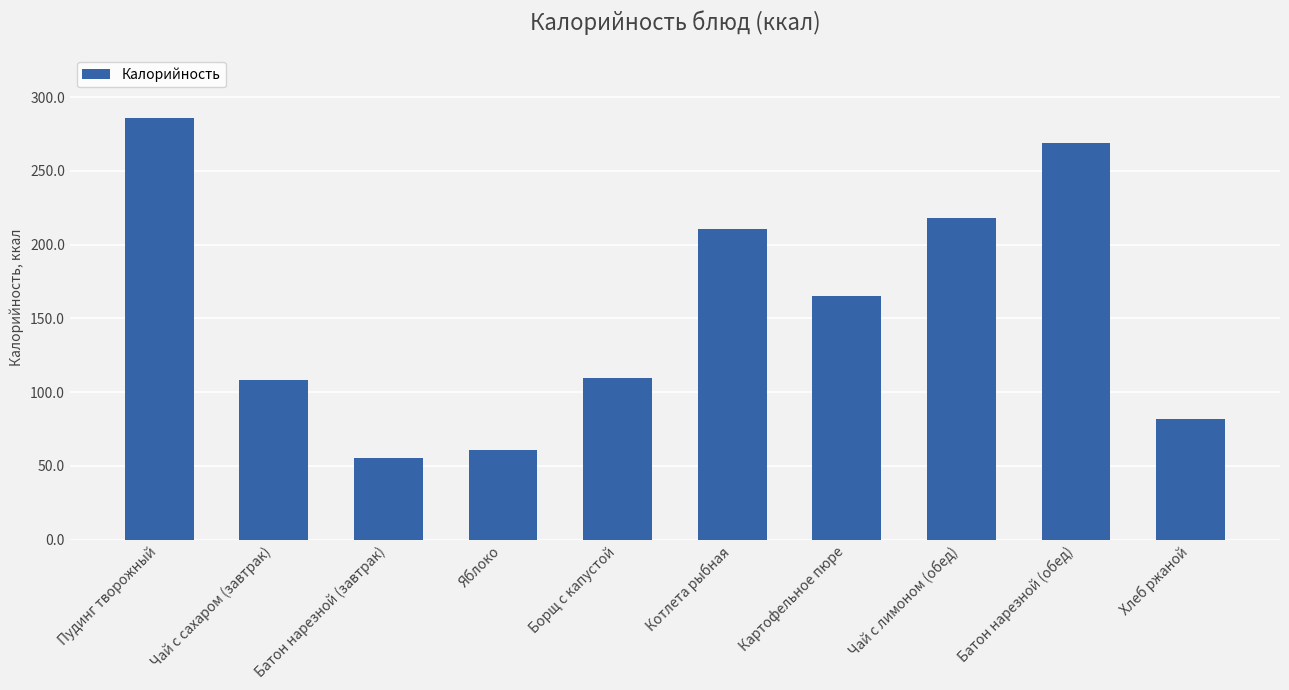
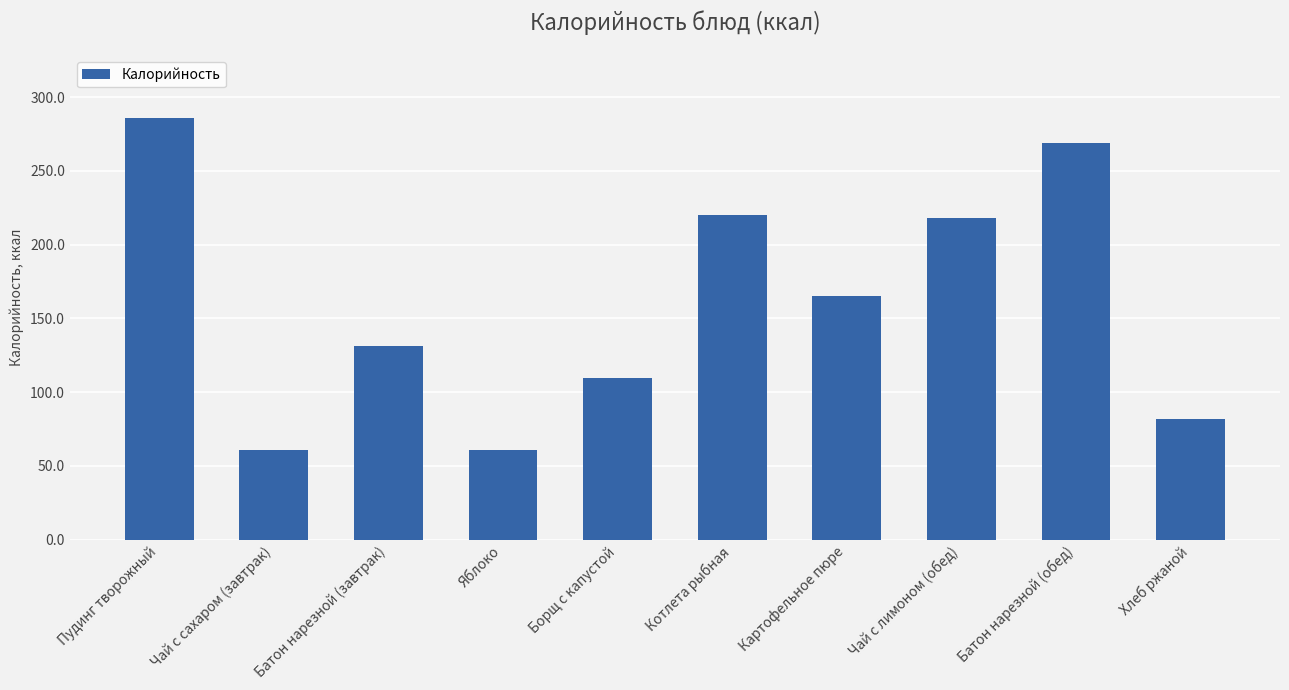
  {
    "Пудинг творожный": 286,
-   "Чай с сахаром (завтрак)": 108,
-   "Батон нарезной (завтрак)": 56,
+   "Чай с сахаром (завтрак)": 60,
+   "Батон нарезной (завтрак)": 131,
    "Яблоко": 61,
    "Борщ с капустой": 110,
-   "Котлета рыбная": 210,
+   "Котлета рыбная": 220,
    "Картофельное пюре": 165,
    "Чай с лимоном (обед)": 218,
    "Батон нарезной (обед)": 269,
    "Хлеб ржаной": 82
  }
